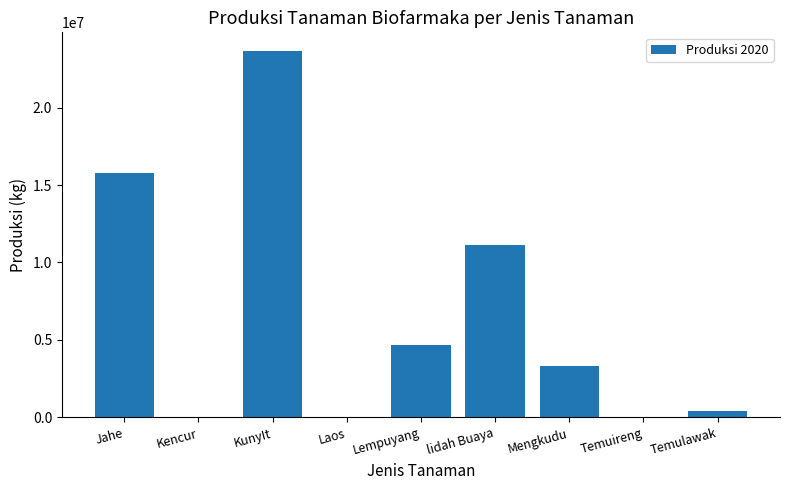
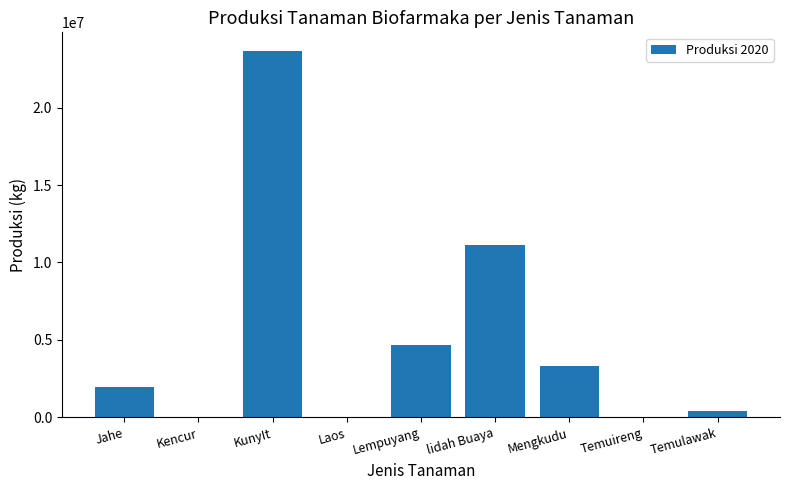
  {
-   "Jahe": 15800000,
+   "Jahe": 2000000,
    "KunyIt": 23700000,
    "Lempuyang": 4600000,
    "lidah Buaya": 11100000,
    "Mengkudu": 3300000,
    "Temulawak": 400000
  }
